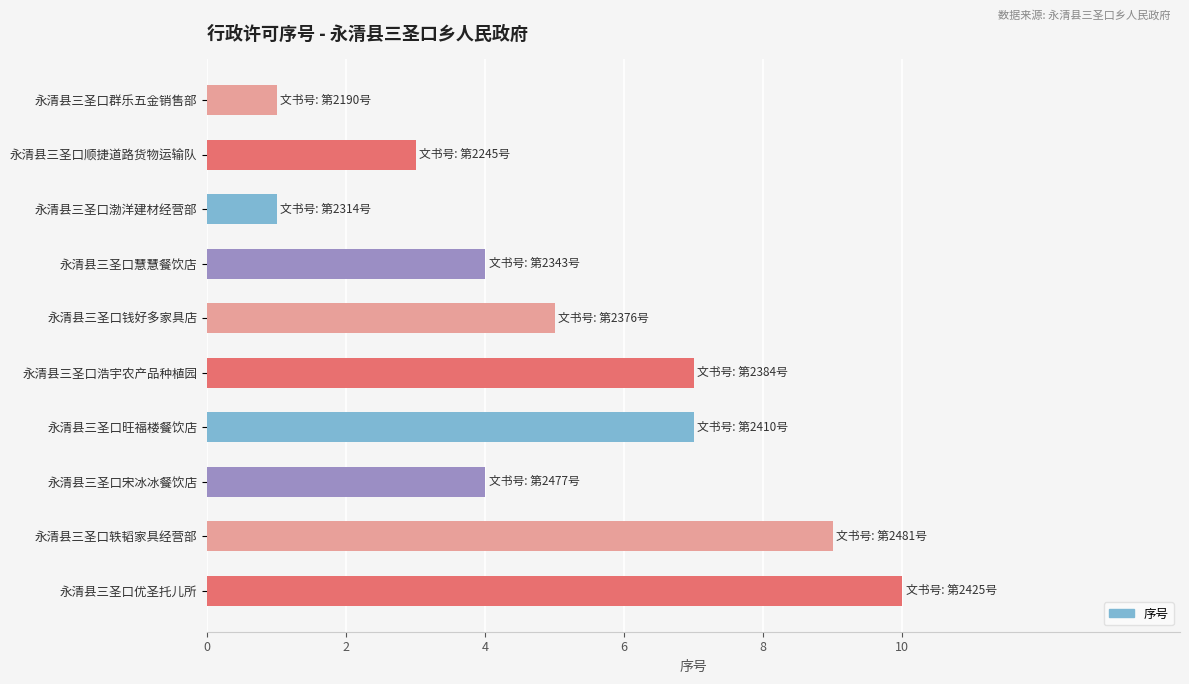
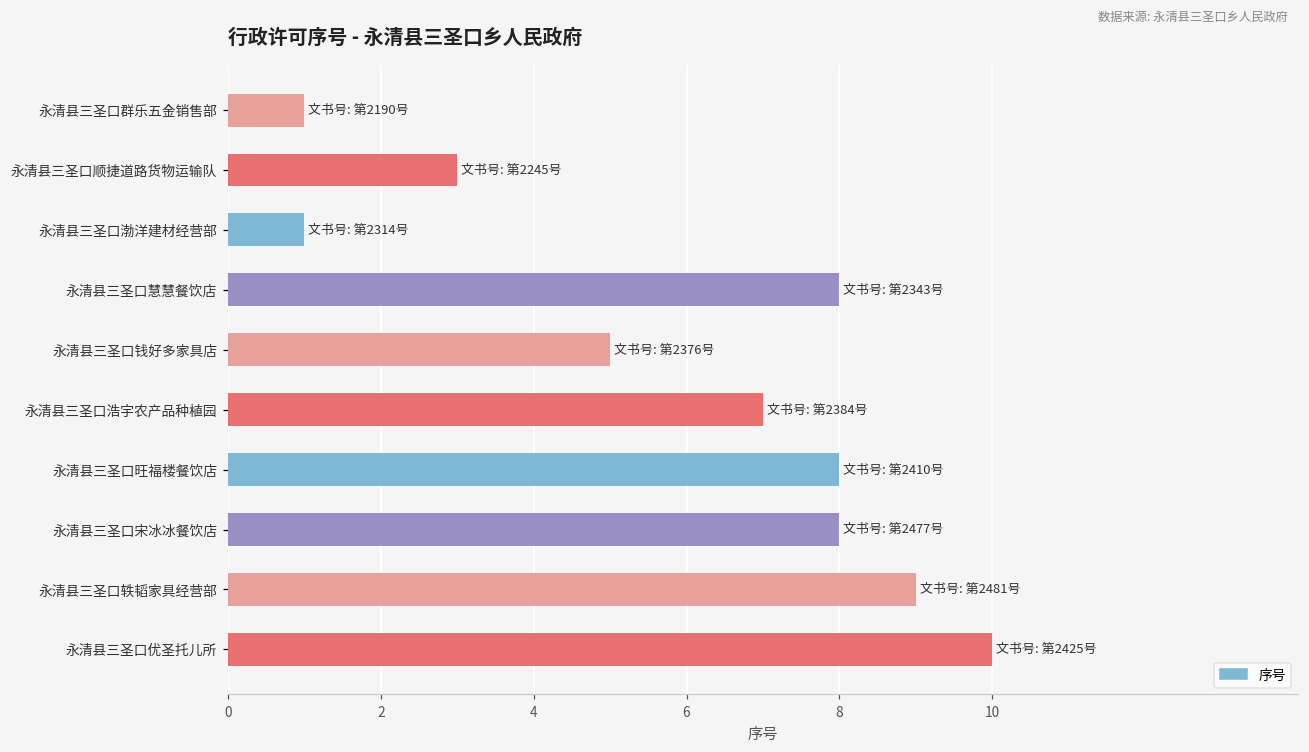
  {
    "永清县三圣口群乐五金销售部": 1,
    "永清县三圣口顺捷道路货物运输队": 3,
    "永清县三圣口渤洋建材经营部": 1,
-   "永清县三圣口慧慧餐饮店": 4,
+   "永清县三圣口慧慧餐饮店": 8,
    "永清县三圣口钱好多家具店": 5,
    "永清县三圣口浩宇农产品种植园": 7,
-   "永清县三圣口旺福楼餐饮店": 7,
-   "永清县三圣口宋冰冰餐饮店": 4,
+   "永清县三圣口旺福楼餐饮店": 8,
+   "永清县三圣口宋冰冰餐饮店": 8,
    "永清县三圣口轶韬家具经营部": 9,
    "永清县三圣口优圣托儿所": 10
  }
